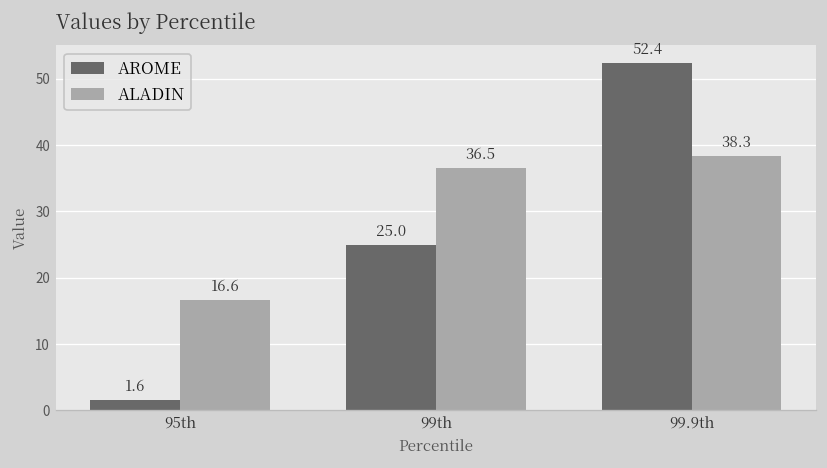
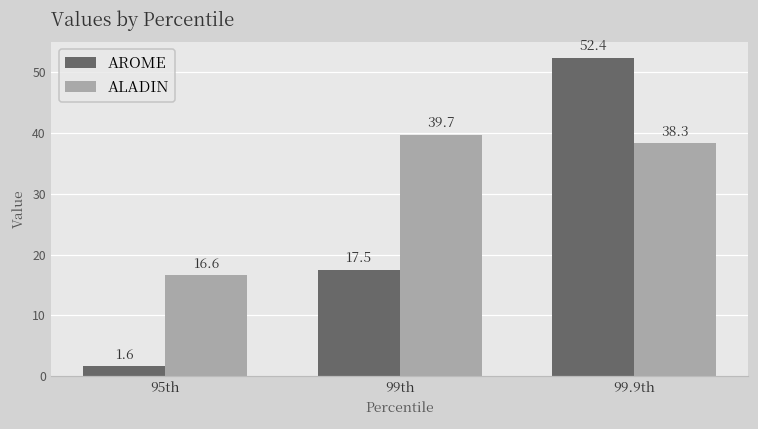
  {
    "AROME": {
      "95th": 1.6,
-     "99th": 25.0,
+     "99th": 17.5,
      "99.9th": 52.4
    },
    "ALADIN": {
      "95th": 16.6,
-     "99th": 36.5,
+     "99th": 39.7,
      "99.9th": 38.3
    }
  }
